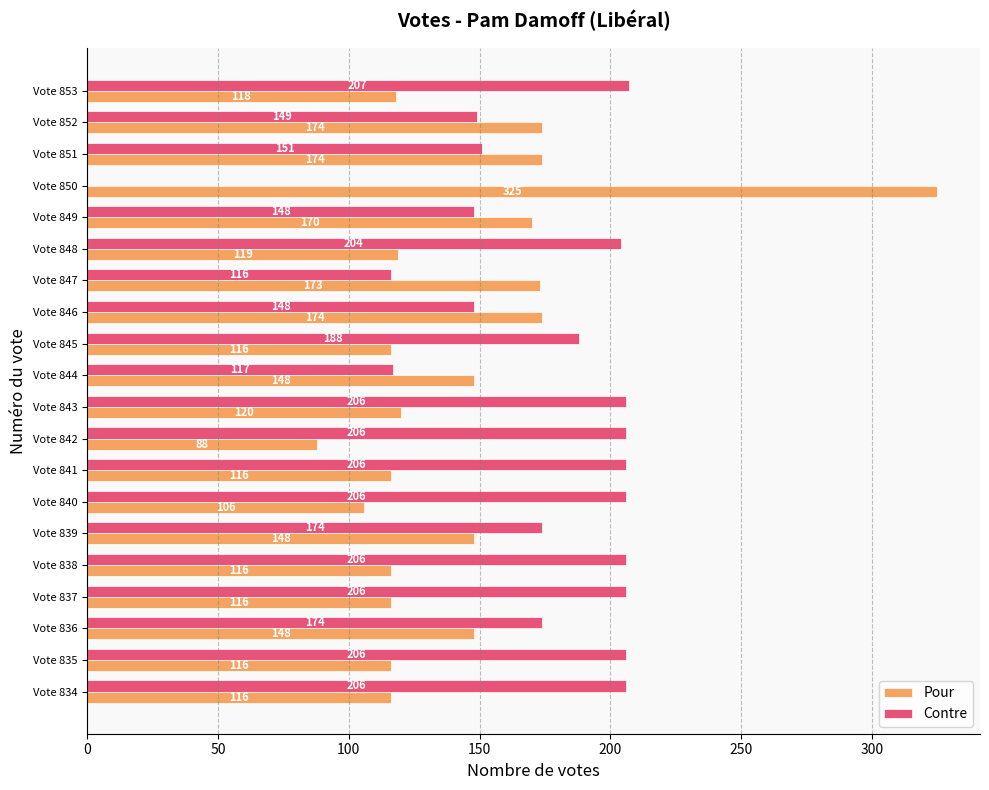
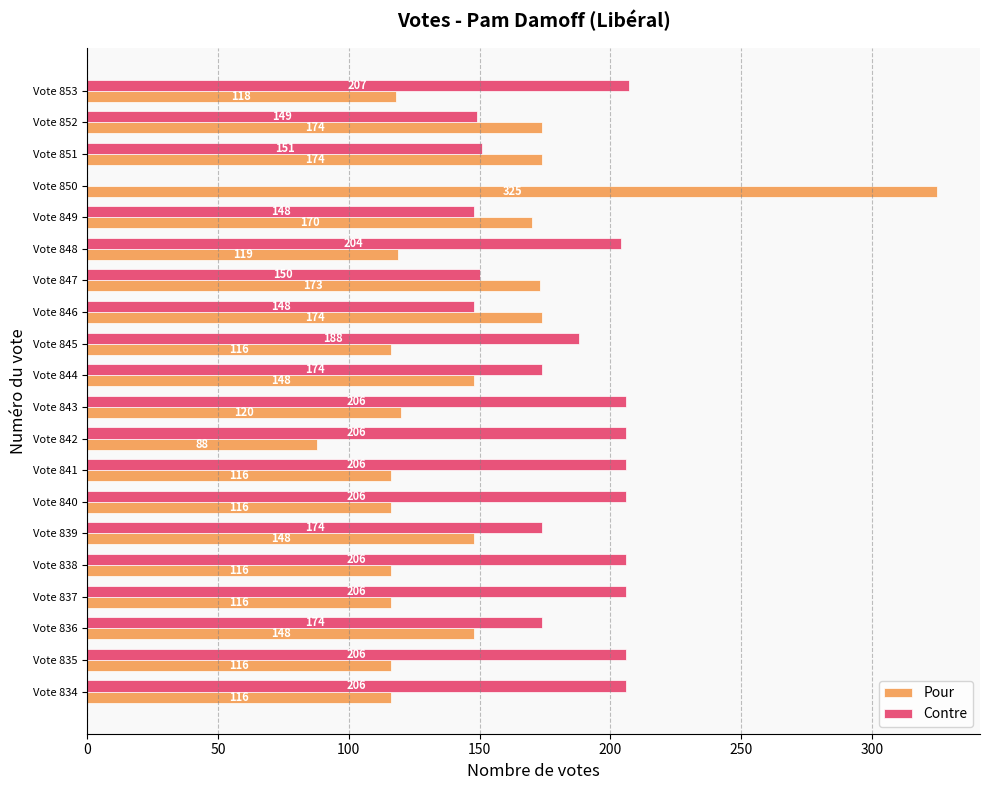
  {
    "Pour": {
      "Vote 853": 118,
      "Vote 852": 174,
      "Vote 851": 174,
      "Vote 850": 325,
      "Vote 849": 170,
      "Vote 848": 119,
      "Vote 847": 173,
      "Vote 846": 174,
      "Vote 845": 116,
      "Vote 844": 148,
      "Vote 843": 120,
      "Vote 842": 88,
      "Vote 841": 116,
-     "Vote 840": 106,
+     "Vote 840": 116,
      "Vote 839": 148,
      "Vote 838": 116,
      "Vote 837": 116,
      "Vote 836": 148,
      "Vote 835": 116,
      "Vote 834": 116
    },
    "Contre": {
      "Vote 853": 207,
      "Vote 852": 149,
      "Vote 851": 151,
      "Vote 849": 148,
      "Vote 848": 204,
-     "Vote 847": 116,
+     "Vote 847": 150,
      "Vote 846": 148,
      "Vote 845": 188,
-     "Vote 844": 117,
+     "Vote 844": 174,
      "Vote 843": 206,
      "Vote 842": 206,
      "Vote 841": 206,
      "Vote 840": 206,
      "Vote 839": 174,
      "Vote 838": 206,
      "Vote 837": 206,
      "Vote 836": 174,
      "Vote 835": 206,
      "Vote 834": 206
    }
  }
